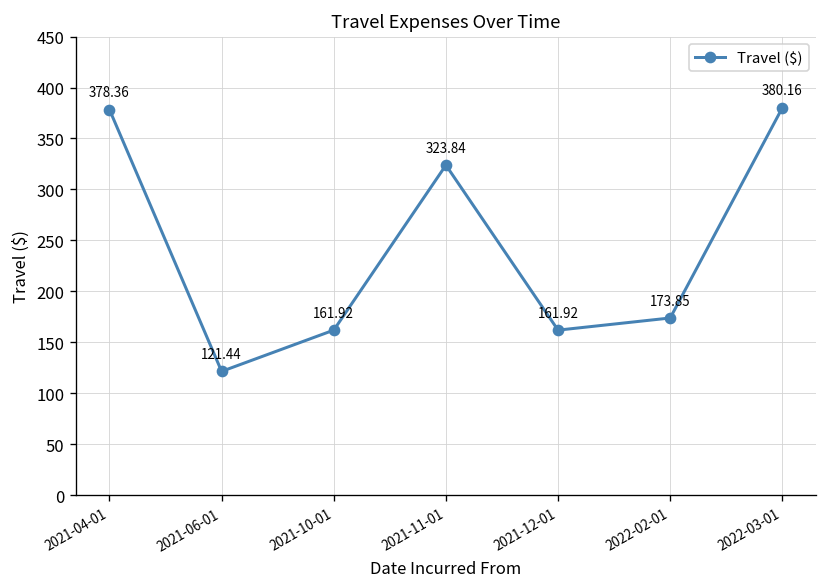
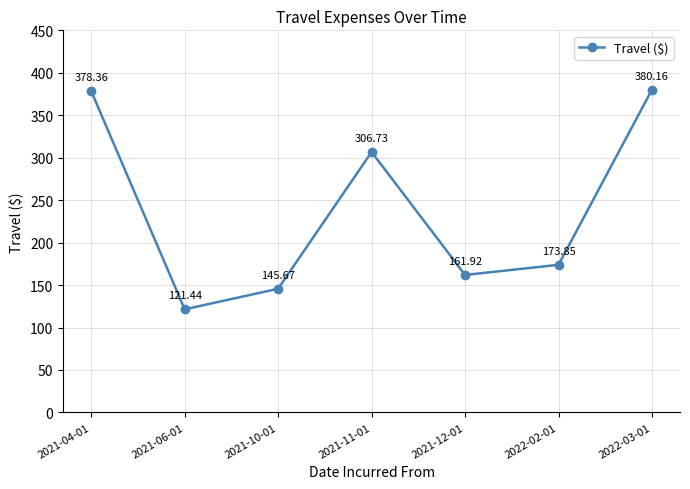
  {
    "2021-04-01": 378.36,
    "2021-06-01": 121.44,
-   "2021-10-01": 161.92,
-   "2021-11-01": 323.84,
+   "2021-10-01": 145.67,
+   "2021-11-01": 306.73,
    "2021-12-01": 161.92,
    "2022-02-01": 173.85,
    "2022-03-01": 380.16
  }
